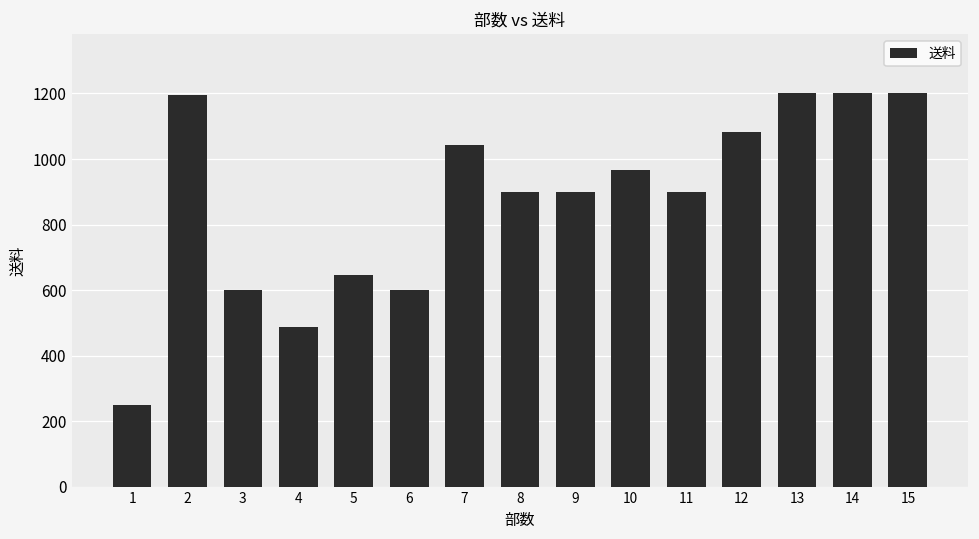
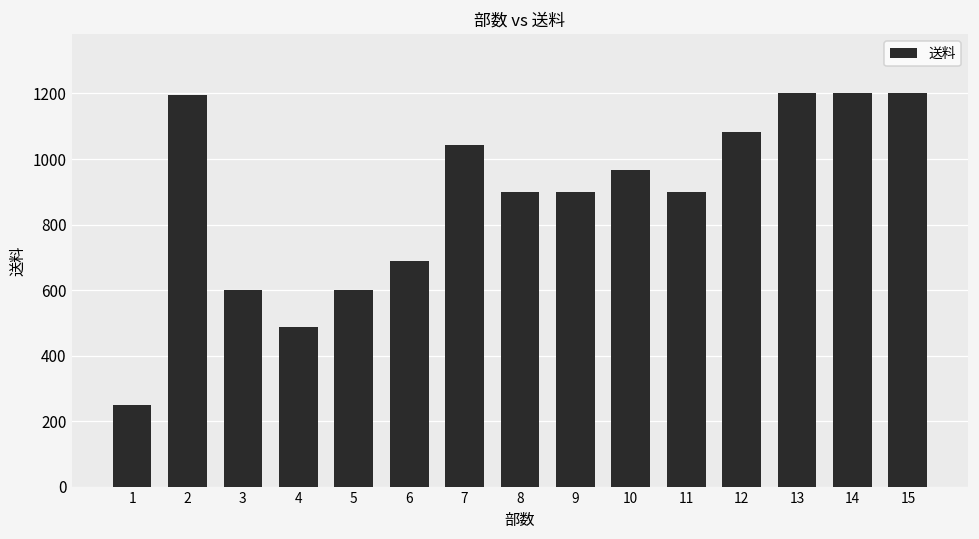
  {
    "1": 250,
    "2": 1190,
    "3": 600,
    "4": 490,
-   "5": 650,
-   "6": 600,
+   "5": 600,
+   "6": 690,
    "7": 1040,
    "8": 900,
    "9": 900,
    "10": 970,
    "11": 900,
    "12": 1080,
    "13": 1200,
    "14": 1200,
    "15": 1200
  }
